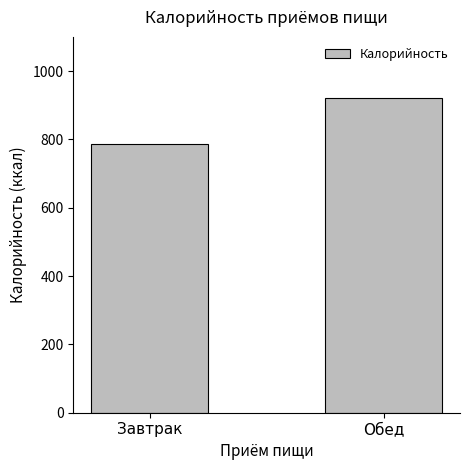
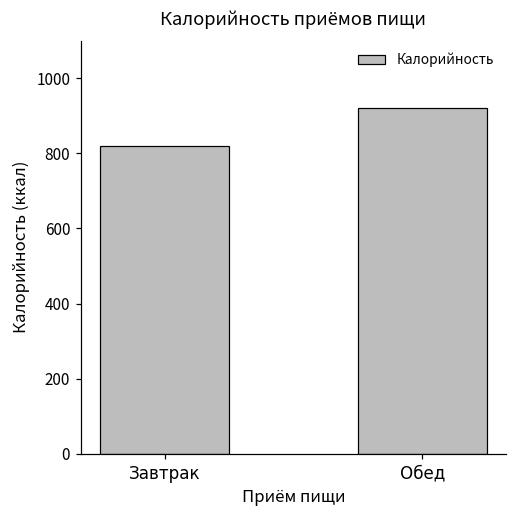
  {
-   "Завтрак": 790,
+   "Завтрак": 820,
    "Обед": 920
  }
